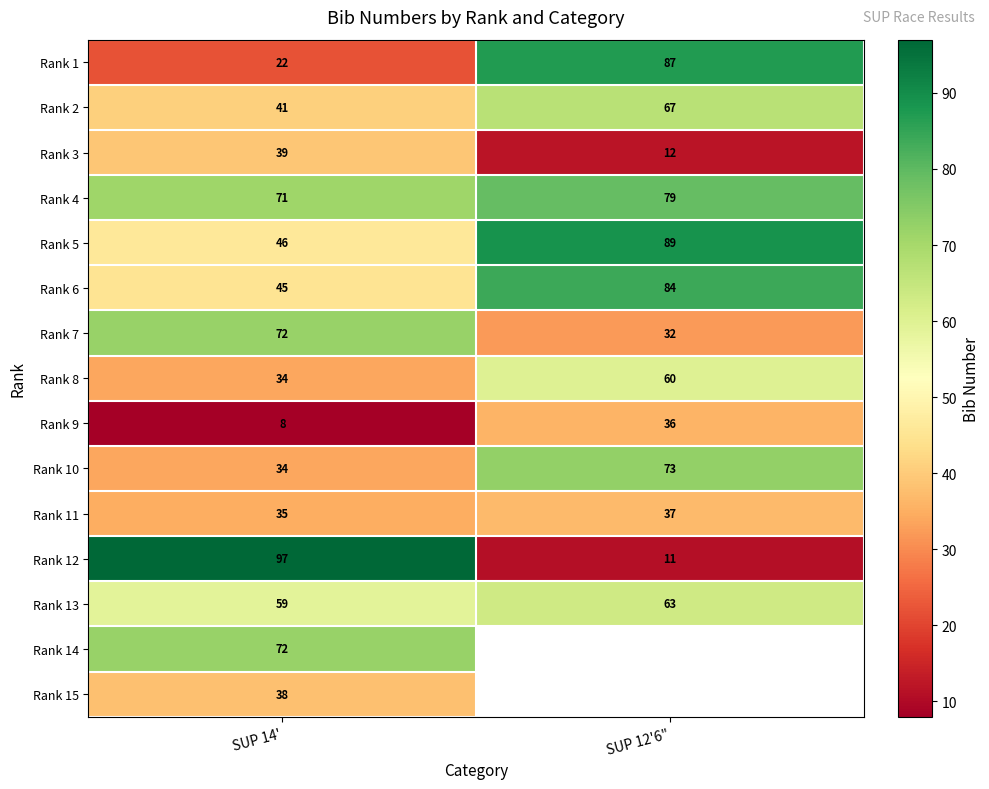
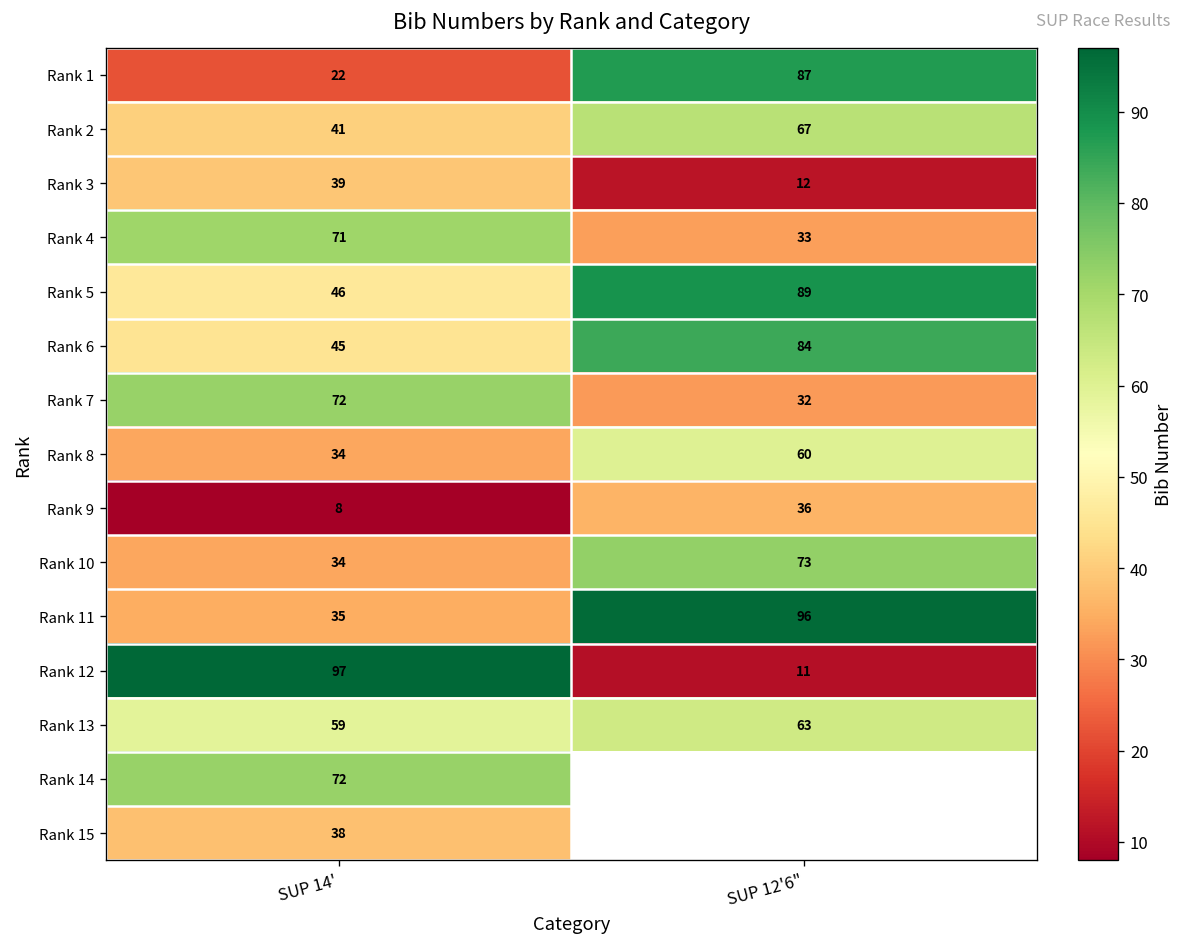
  {
    "Rank 1": {
      "SUP 14'": 22,
      "SUP 12'6\"": 87
    },
    "Rank 2": {
      "SUP 14'": 41,
      "SUP 12'6\"": 67
    },
    "Rank 3": {
      "SUP 14'": 39,
      "SUP 12'6\"": 12
    },
    "Rank 4": {
      "SUP 14'": 71,
-     "SUP 12'6\"": 79
+     "SUP 12'6\"": 33
    },
    "Rank 5": {
      "SUP 14'": 46,
      "SUP 12'6\"": 89
    },
    "Rank 6": {
      "SUP 14'": 45,
      "SUP 12'6\"": 84
    },
    "Rank 7": {
      "SUP 14'": 72,
      "SUP 12'6\"": 32
    },
    "Rank 8": {
      "SUP 14'": 34,
      "SUP 12'6\"": 60
    },
    "Rank 9": {
      "SUP 14'": 8,
      "SUP 12'6\"": 36
    },
    "Rank 10": {
      "SUP 14'": 34,
      "SUP 12'6\"": 73
    },
    "Rank 11": {
      "SUP 14'": 35,
-     "SUP 12'6\"": 37
+     "SUP 12'6\"": 96
    },
    "Rank 12": {
      "SUP 14'": 97,
      "SUP 12'6\"": 11
    },
    "Rank 13": {
      "SUP 14'": 59,
      "SUP 12'6\"": 63
    },
    "Rank 14": {
      "SUP 14'": 72
    },
    "Rank 15": {
      "SUP 14'": 38
    }
  }
